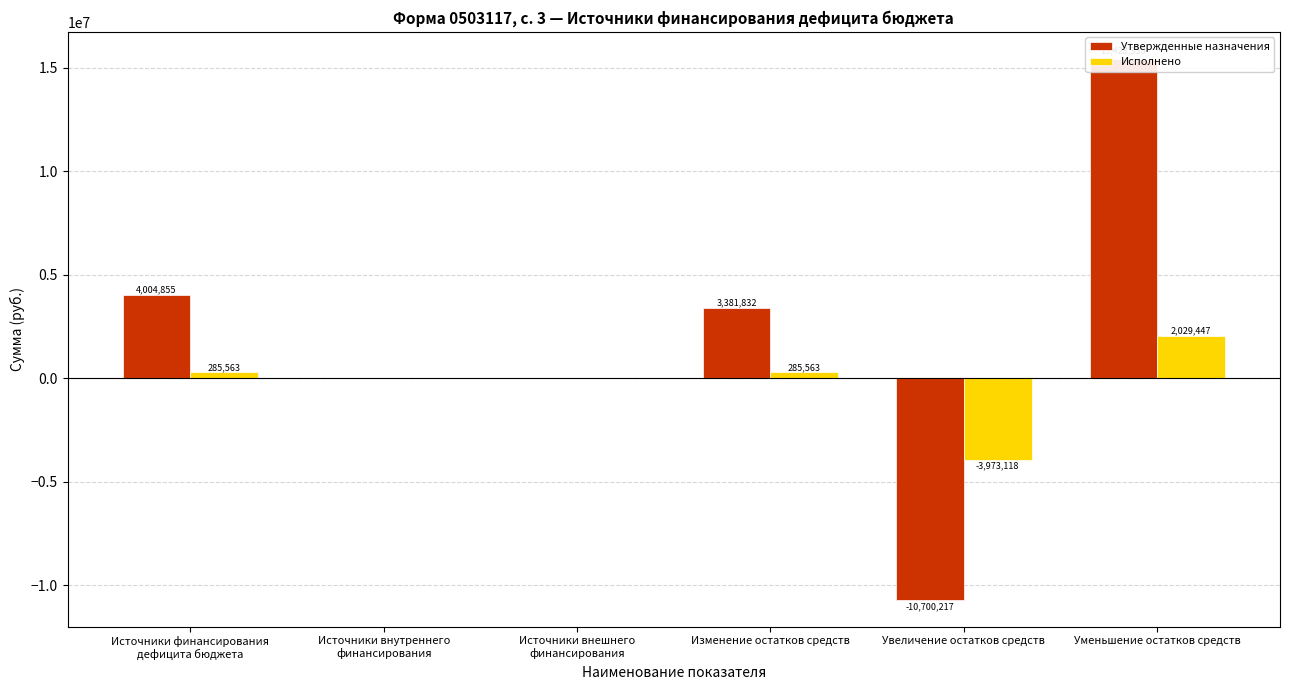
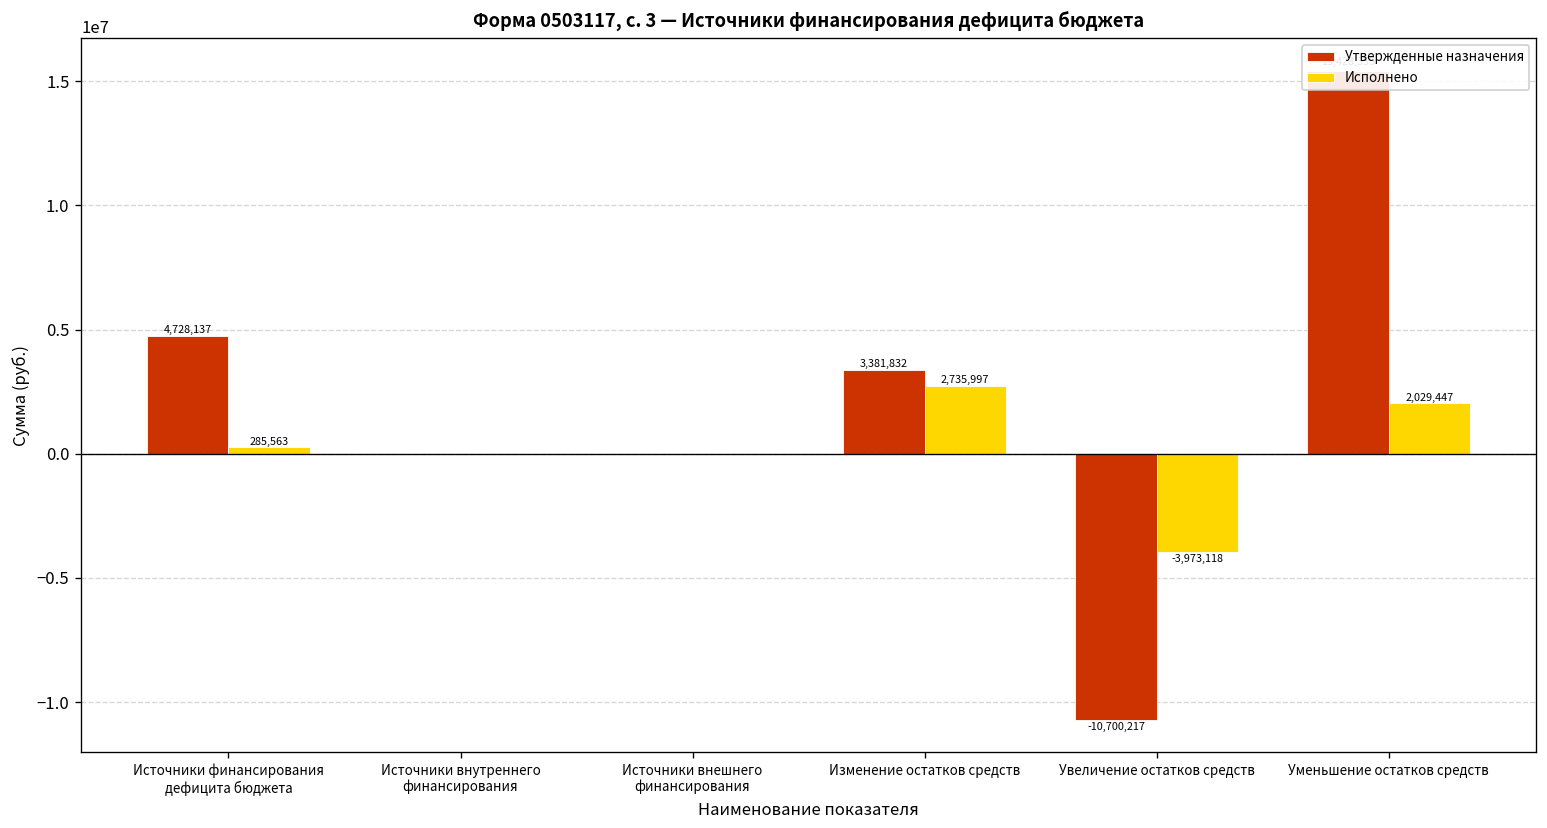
  {
    "Утвержденные назначения": {
-     "Источники финансирования дефицита бюджета": "4,004,855",
+     "Источники финансирования дефицита бюджета": "4,728,137",
      "Изменение остатков средств": "3,381,832",
      "Увеличение остатков средств": "-10,700,217"
    },
    "Исполнено": {
      "Источники финансирования дефицита бюджета": "285,563",
-     "Изменение остатков средств": "285,563",
+     "Изменение остатков средств": "2,735,997",
      "Увеличение остатков средств": "-3,973,118",
      "Уменьшение остатков средств": "2,029,447"
    }
  }
